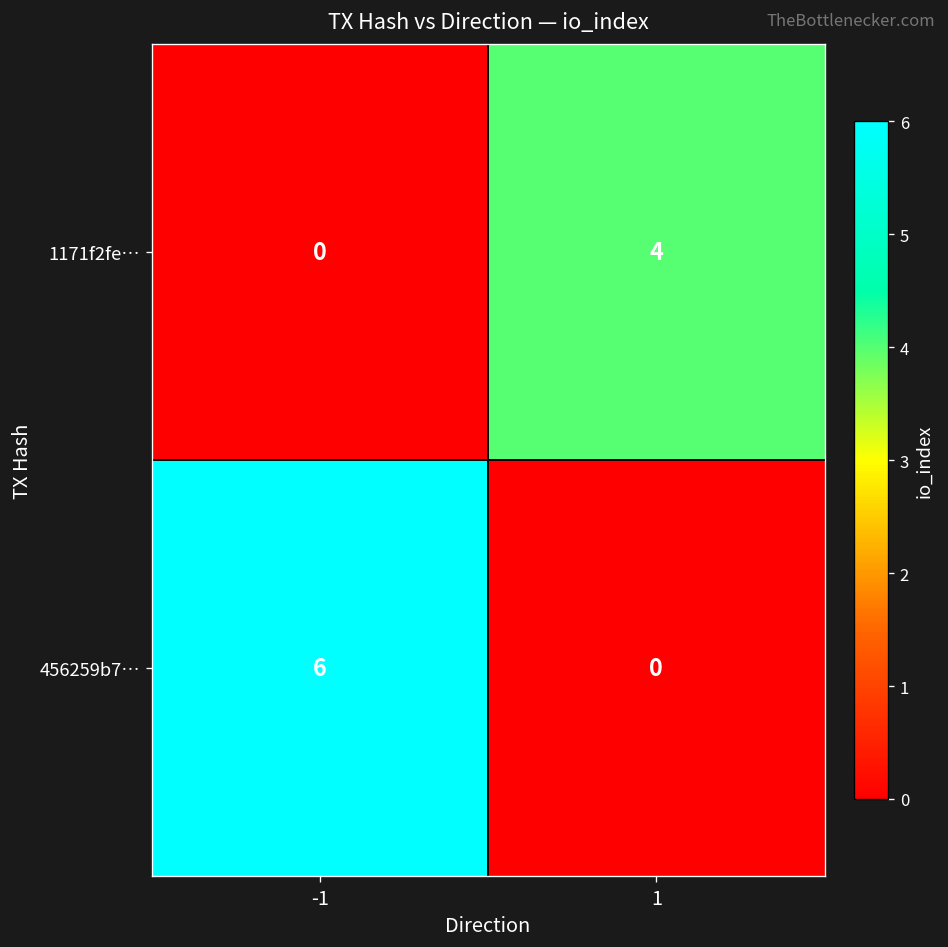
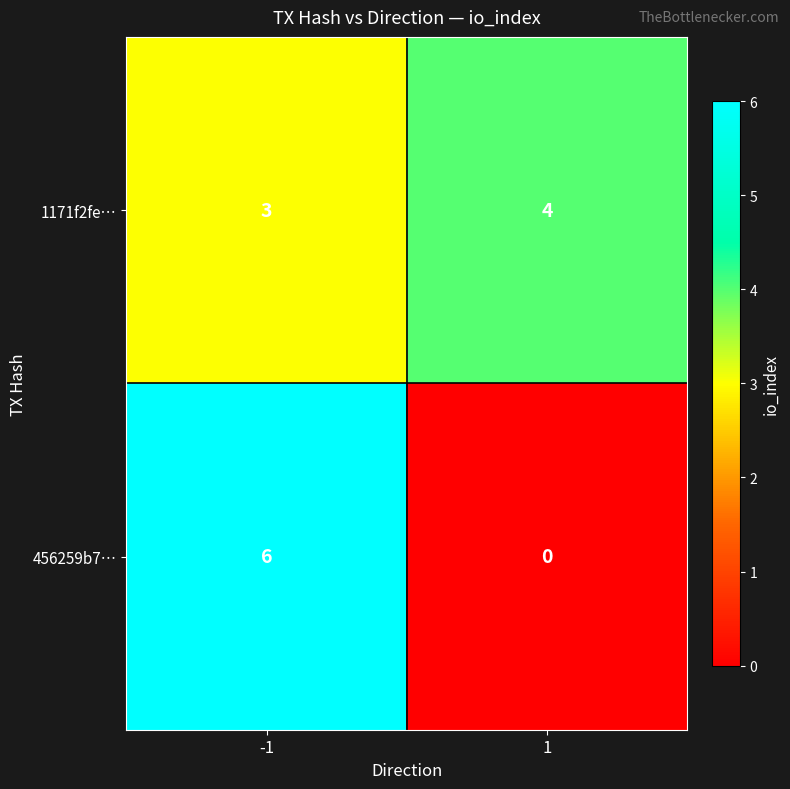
  {
    "1171f2fe…": {
-     "-1": 0,
+     "-1": 3,
      "1": 4
    },
    "456259b7…": {
      "-1": 6,
      "1": 0
    }
  }
